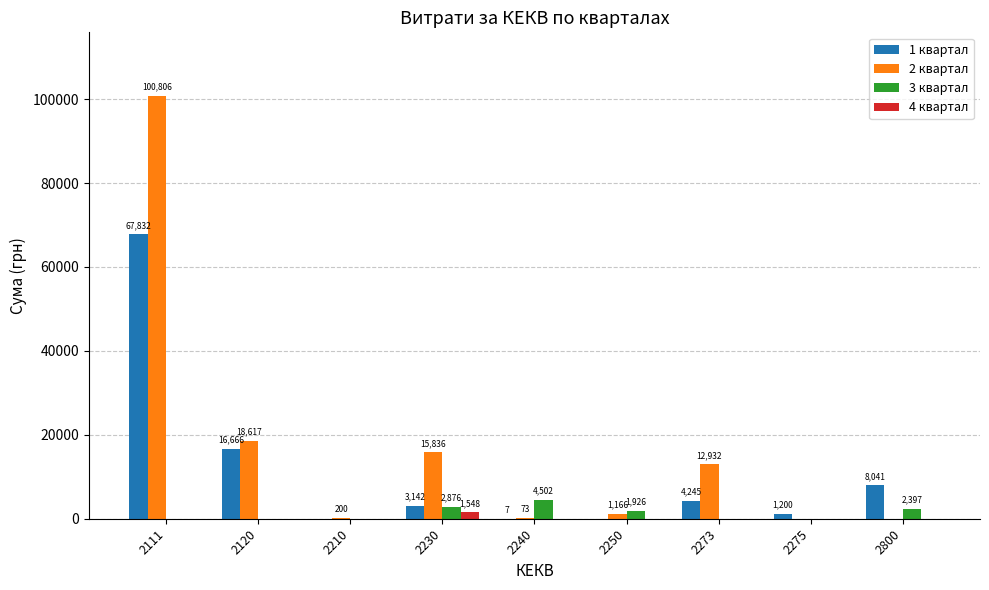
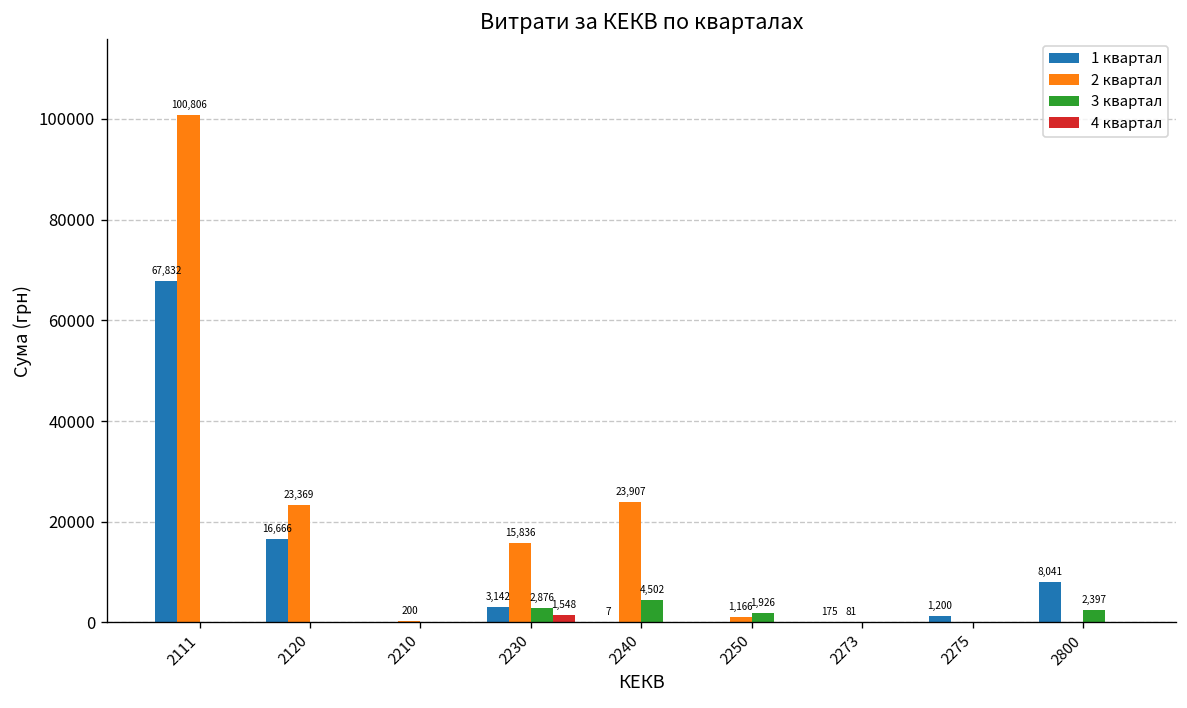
  {
    "1 квартал": {
      "2111": "67,832",
      "2120": "16,666",
      "2230": "3,142",
      "2240": "7",
-     "2273": "4,245",
+     "2273": "175",
      "2275": "1,200",
      "2800": "8,041"
    },
    "2 квартал": {
      "2111": "100,806",
-     "2120": "18,617",
+     "2120": "23,369",
      "2210": "200",
      "2230": "15,836",
-     "2240": "73",
+     "2240": "23,907",
      "2250": "1,166",
-     "2273": "12,932"
+     "2273": "81"
    },
    "3 квартал": {
      "2230": "2,876",
      "2240": "4,502",
      "2250": "1,926",
      "2800": "2,397"
    },
    "4 квартал": {
      "2230": "1,548"
    }
  }
